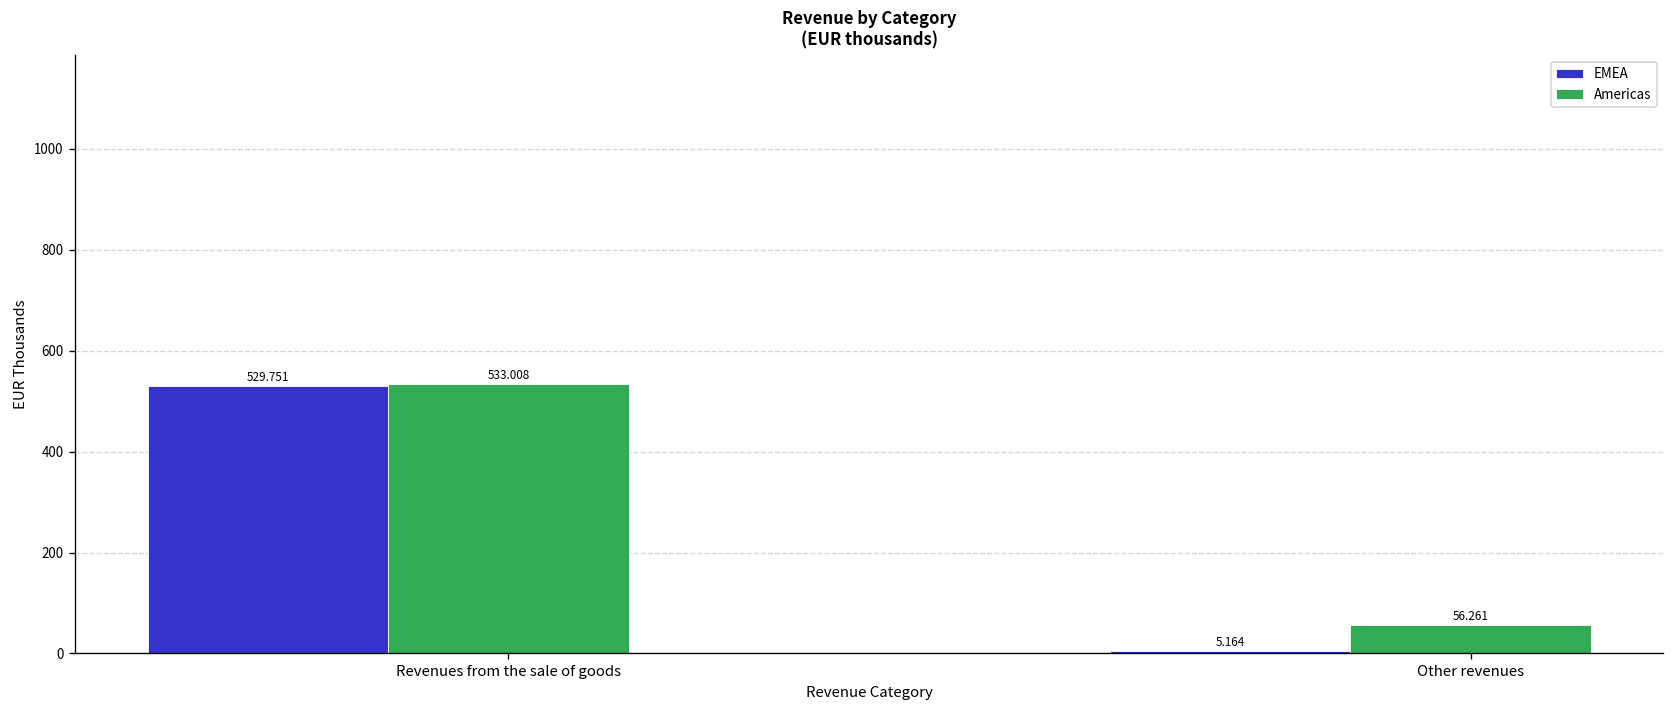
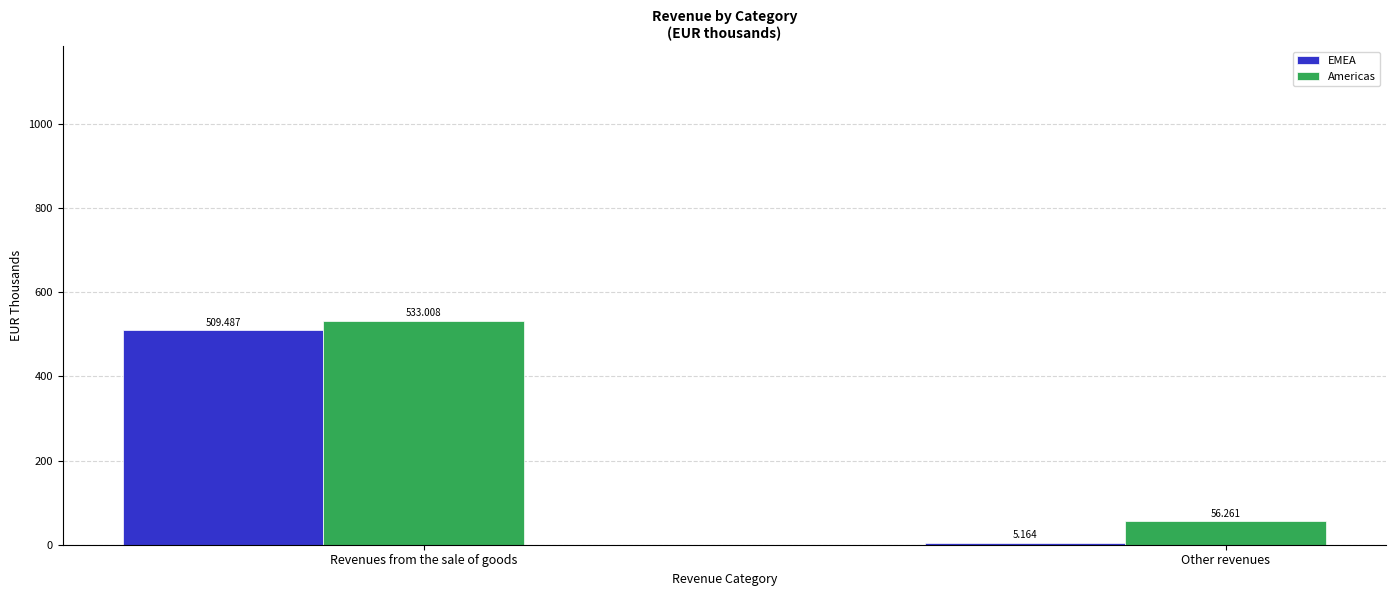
  {
    "EMEA": {
-     "Revenues from the sale of goods": 529.751,
+     "Revenues from the sale of goods": 509.487,
      "Other revenues": 5.164
    },
    "Americas": {
      "Revenues from the sale of goods": 533.008,
      "Other revenues": 56.261
    }
  }
